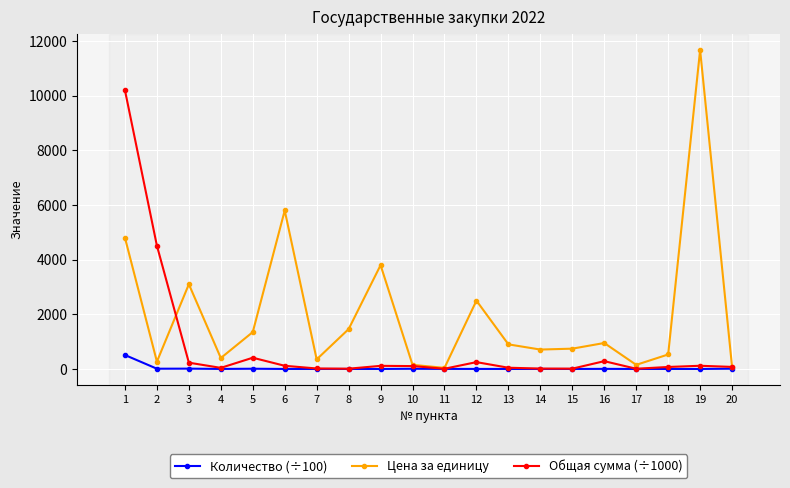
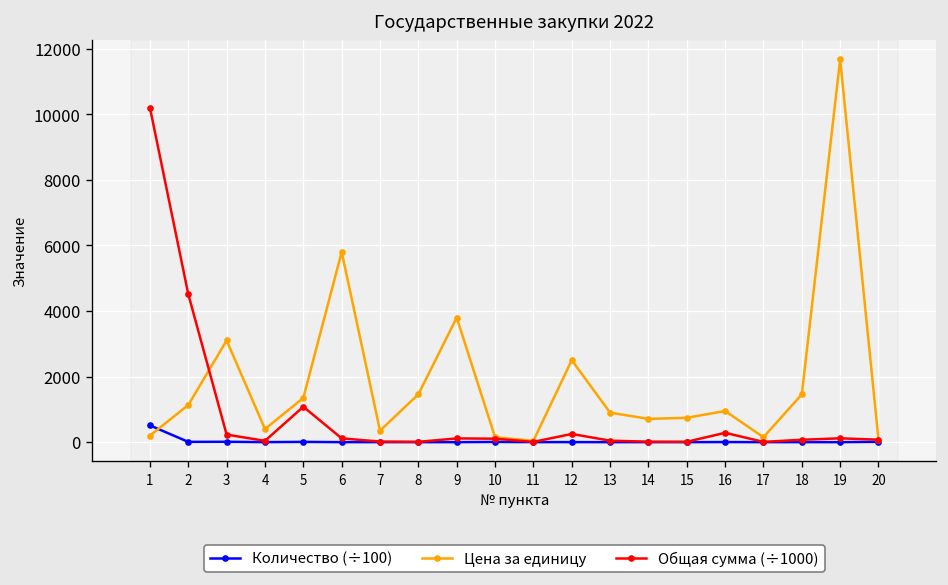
  {
    "Количество (÷100)": {
      "1": 500,
      "2": 0,
      "3": 0,
      "5": 0,
      "6": 0,
      "9": 0,
      "10": 0,
      "12": 0,
      "16": 0,
      "19": 0
    },
    "Цена за единицу": {
-     "1": 4800,
-     "2": 300,
+     "1": 200,
+     "2": 1100,
      "3": 3100,
      "4": 400,
      "5": 1400,
      "6": 5800,
      "7": 400,
      "8": 1500,
      "9": 3800,
      "12": 2500,
      "13": 900,
      "14": 700,
      "15": 700,
      "16": 1000,
      "17": 200,
-     "18": 500,
+     "18": 1500,
      "19": 11700
    },
    "Общая сумма (÷1000)": {
      "1": 10200,
      "2": 4500,
      "3": 200,
-     "5": 400,
+     "5": 1100,
      "6": 100,
      "9": 100,
      "12": 300,
      "16": 300,
      "19": 100
    }
  }
